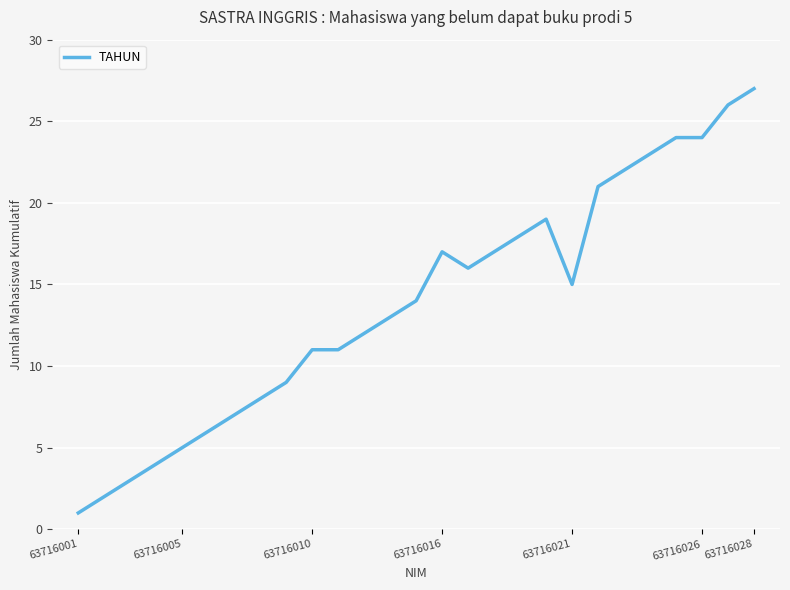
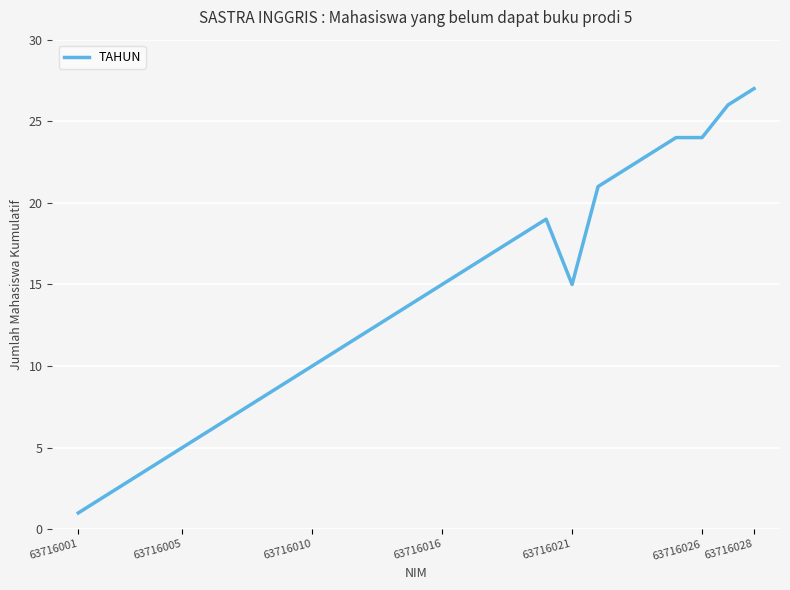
  {
    "63716001": 1,
    "63716005": 5,
-   "63716010": 11,
-   "63716016": 17,
+   "63716010": 10,
+   "63716016": 15,
    "63716021": 15,
    "63716026": 24,
    "63716028": 27
  }
